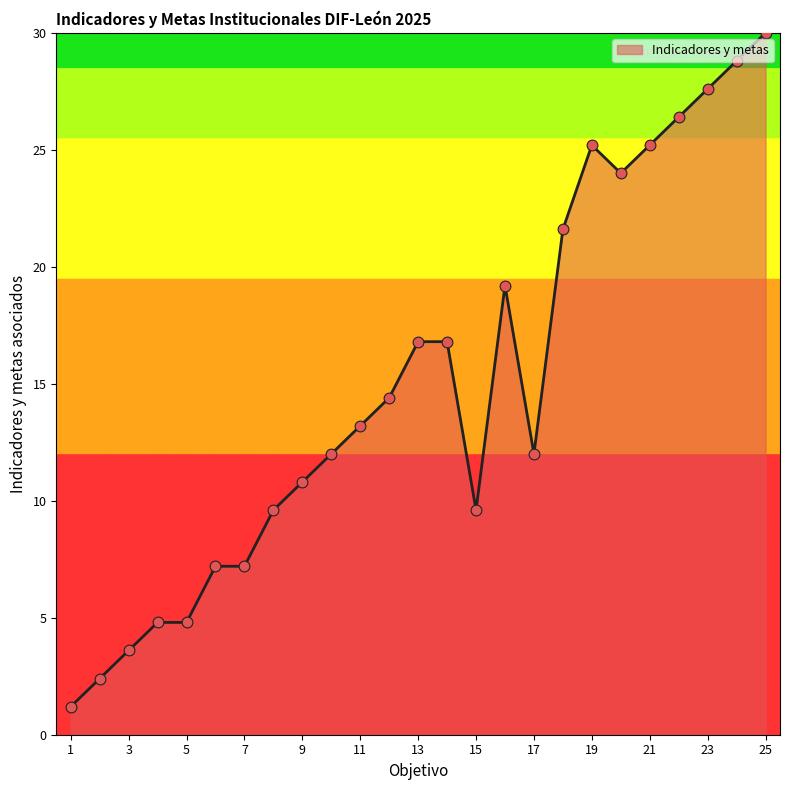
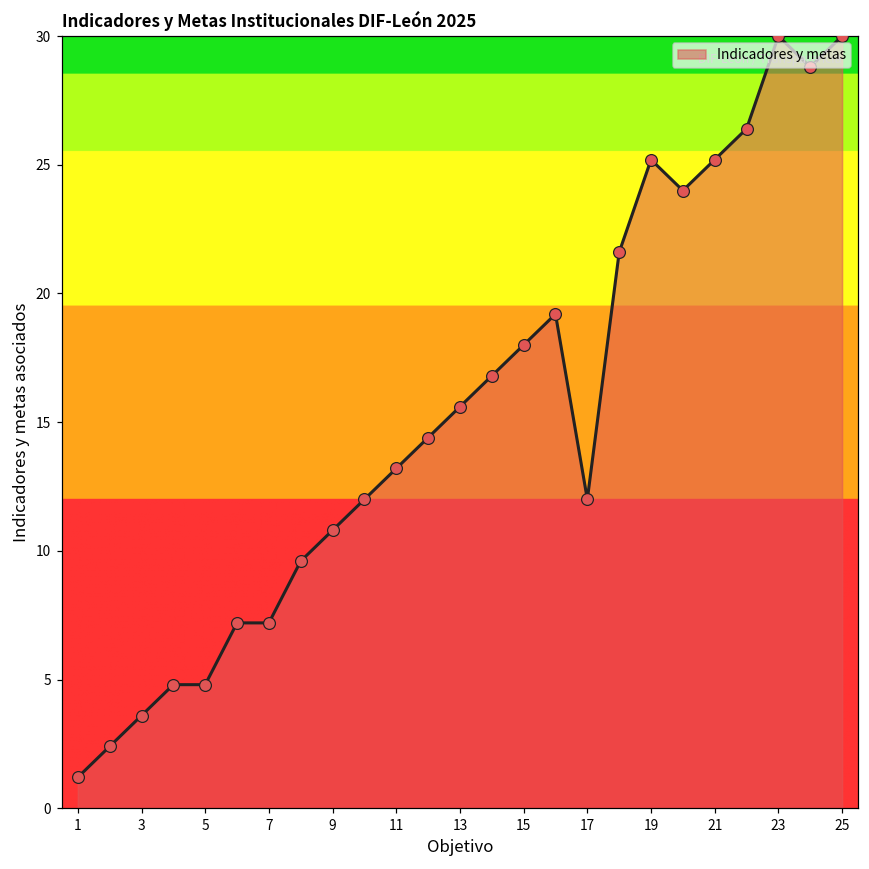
  {
    "1": 1.2,
    "3": 3.6,
    "5": 4.8,
    "7": 7.2,
    "9": 10.8,
    "11": 13.2,
-   "13": 16.8,
-   "15": 9.6,
+   "13": 15.6,
+   "15": 18.0,
    "17": 12.0,
    "19": 25.2,
    "21": 25.2,
-   "23": 27.6,
+   "23": 30.0,
    "25": 30.0
  }
